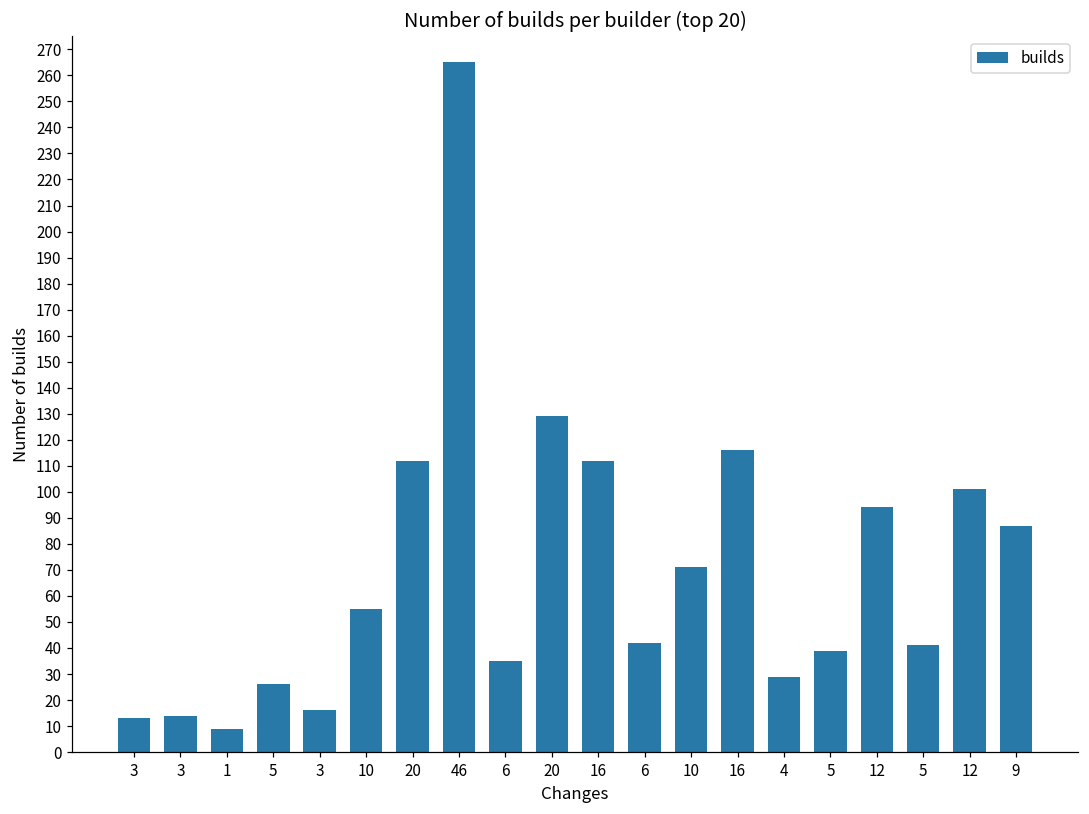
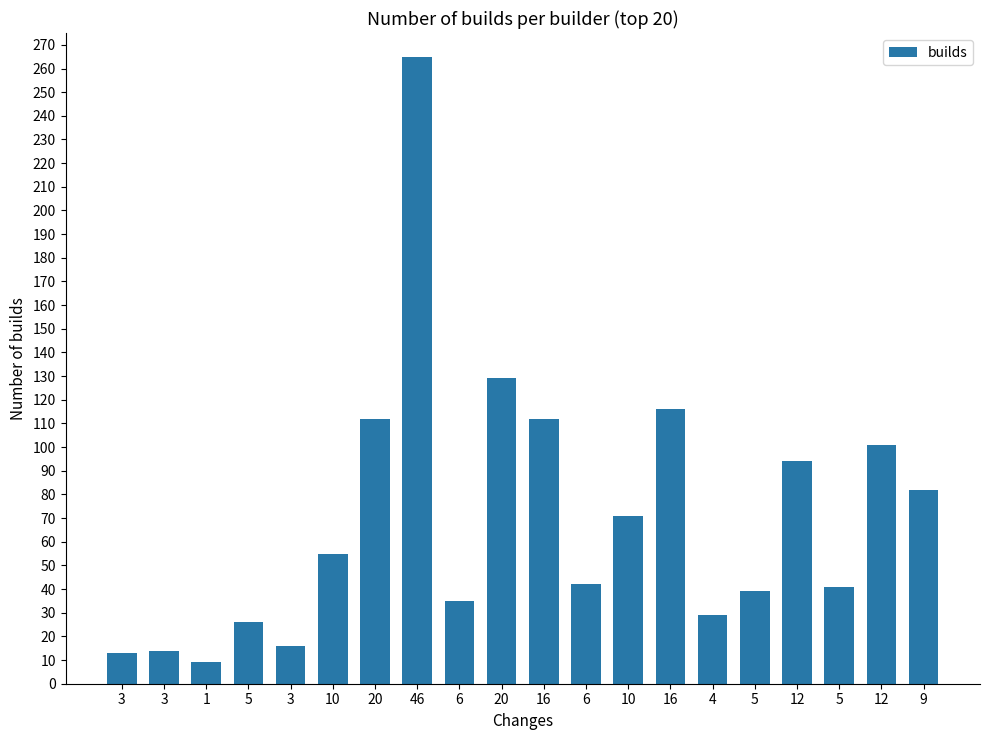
  {
    "1": 9,
    "46": 265,
    "4": 29,
-   "9": 87
+   "9": 82
  }
